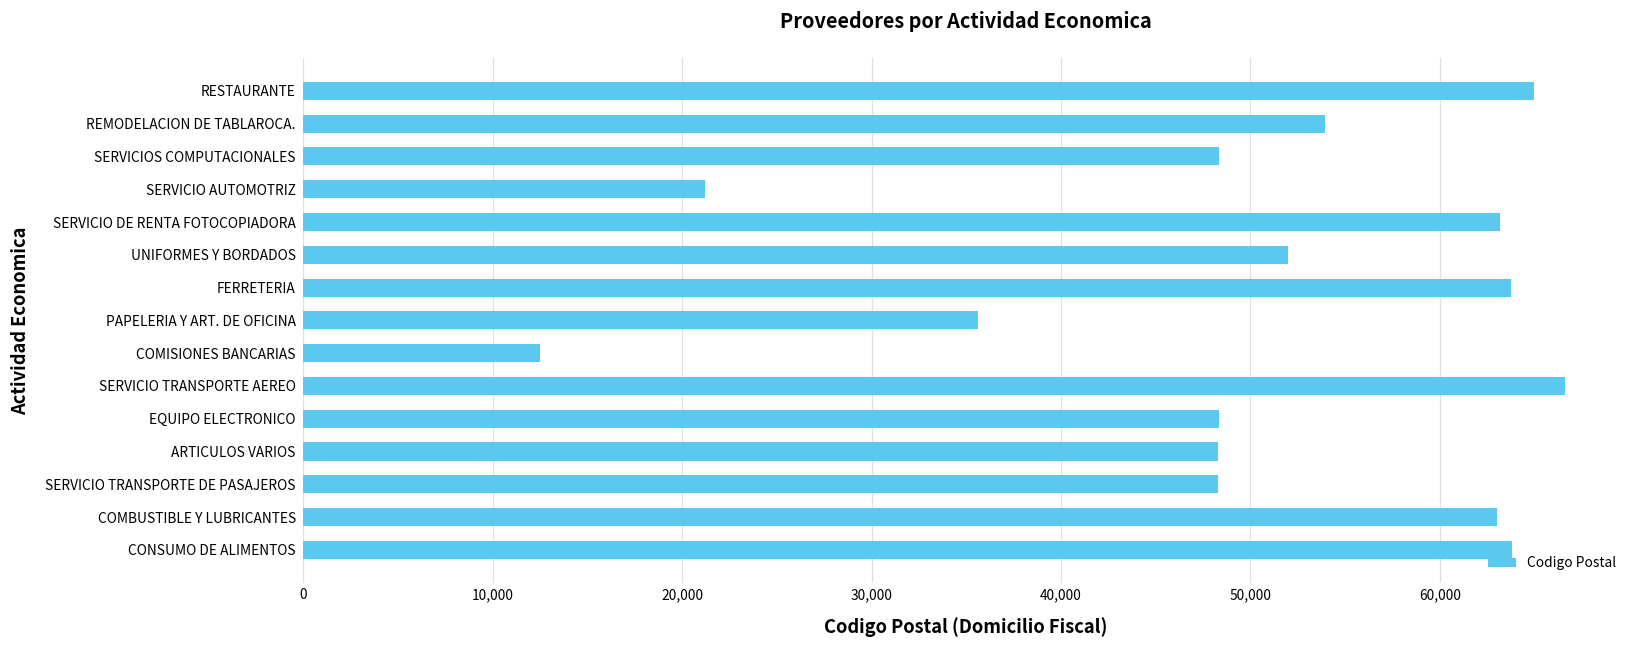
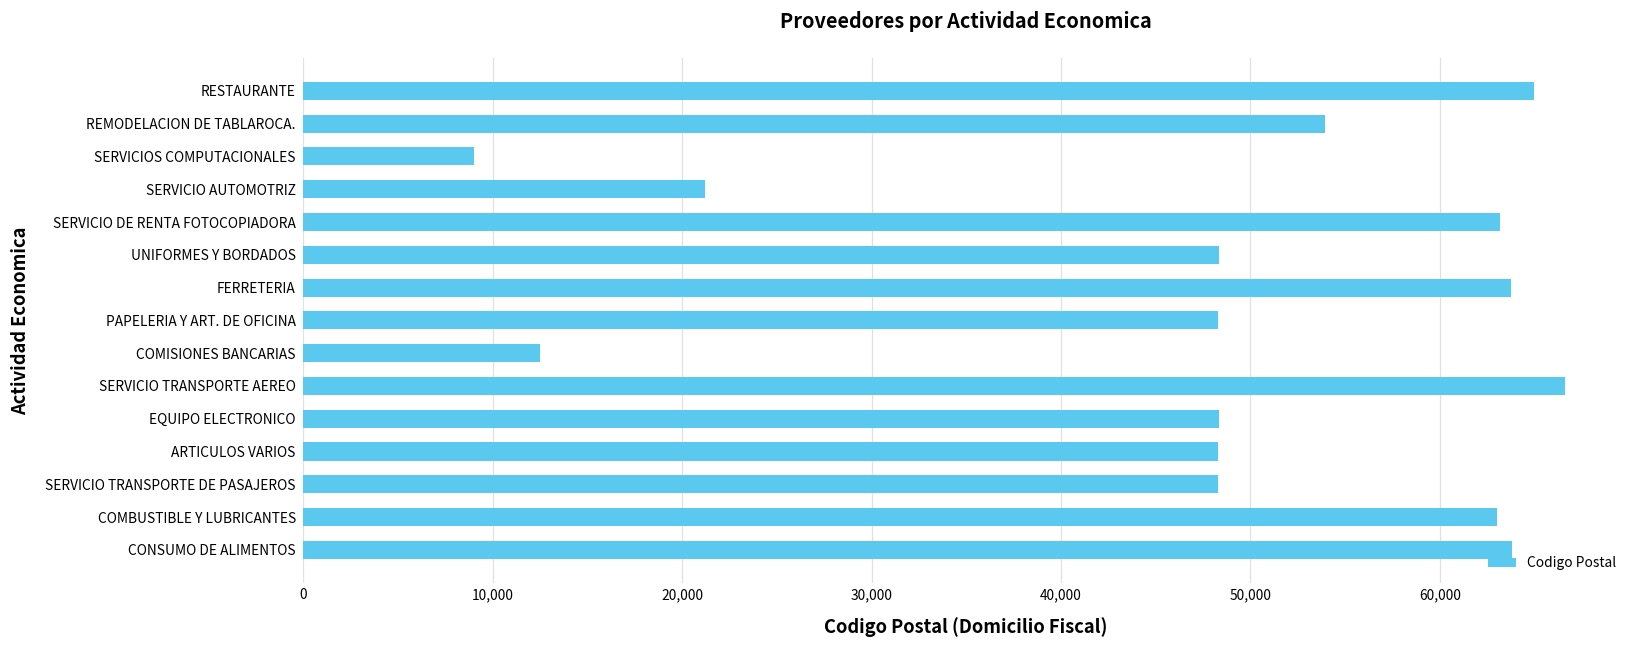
  {
    "RESTAURANTE": "65,000",
    "REMODELACION DE TABLAROCA.": "54,000",
-   "SERVICIOS COMPUTACIONALES": "48,300",
+   "SERVICIOS COMPUTACIONALES": "9,000",
    "SERVICIO AUTOMOTRIZ": "21,200",
    "SERVICIO DE RENTA FOTOCOPIADORA": "63,200",
-   "UNIFORMES Y BORDADOS": "52,000",
+   "UNIFORMES Y BORDADOS": "48,400",
    "FERRETERIA": "63,700",
-   "PAPELERIA Y ART. DE OFICINA": "35,600",
+   "PAPELERIA Y ART. DE OFICINA": "48,300",
    "COMISIONES BANCARIAS": "12,500",
    "SERVICIO TRANSPORTE AEREO": "66,600",
    "EQUIPO ELECTRONICO": "48,300",
    "ARTICULOS VARIOS": "48,300",
    "SERVICIO TRANSPORTE DE PASAJEROS": "48,300",
    "COMBUSTIBLE Y LUBRICANTES": "63,000",
    "CONSUMO DE ALIMENTOS": "63,800"
  }
